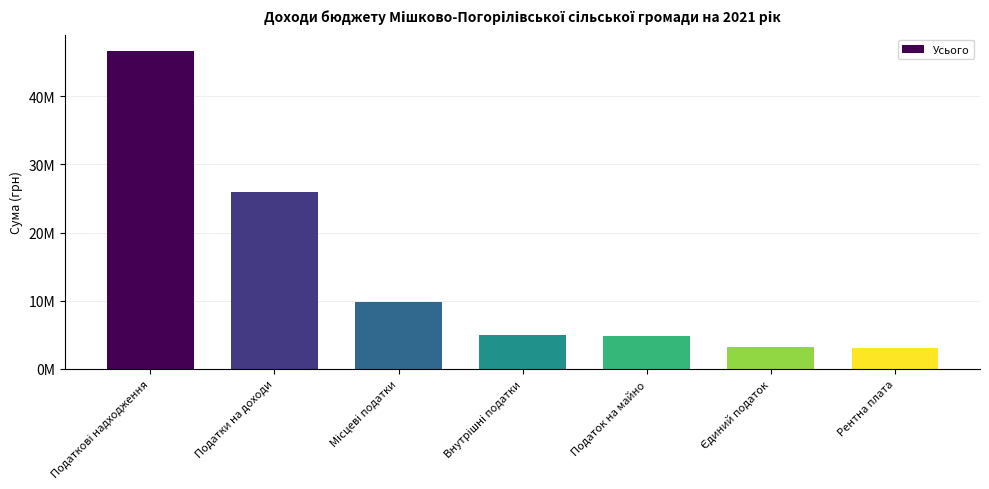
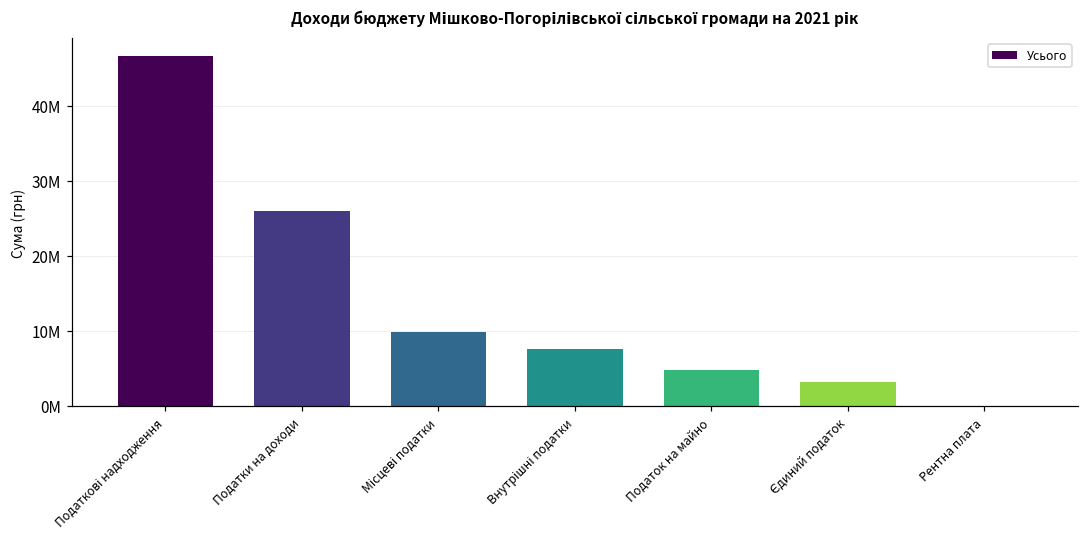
  {
    "Податкові надходження": 47000000,
    "Податки на доходи": 26000000,
    "Місцеві податки": 10000000,
-   "Внутрішні податки": 5000000,
+   "Внутрішні податки": 8000000,
    "Податок на майно": 5000000,
    "Єдиний податок": 3000000,
-   "Рентна плата": 3000000
+   "Рентна плата": 0
  }
